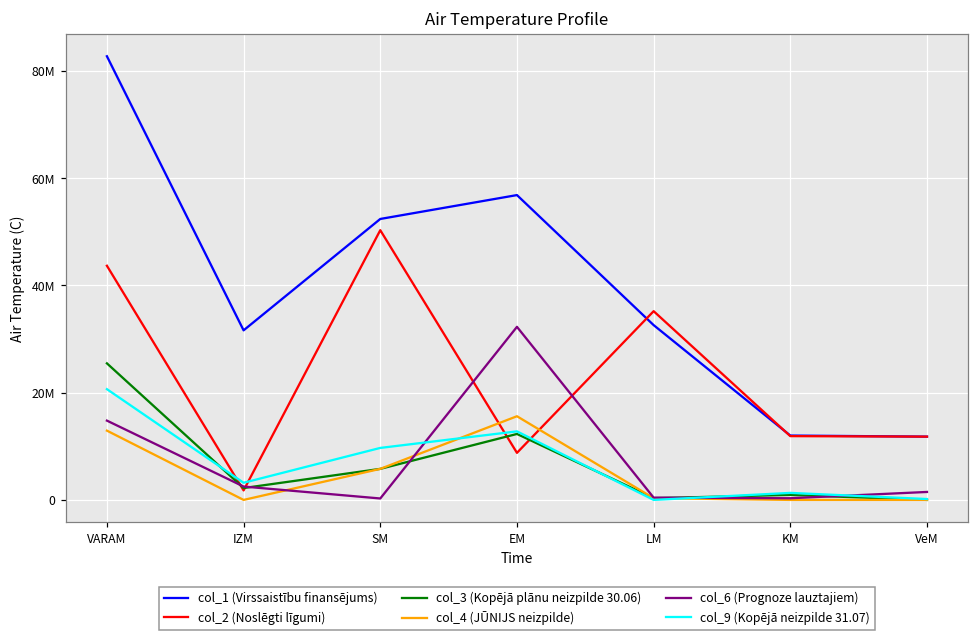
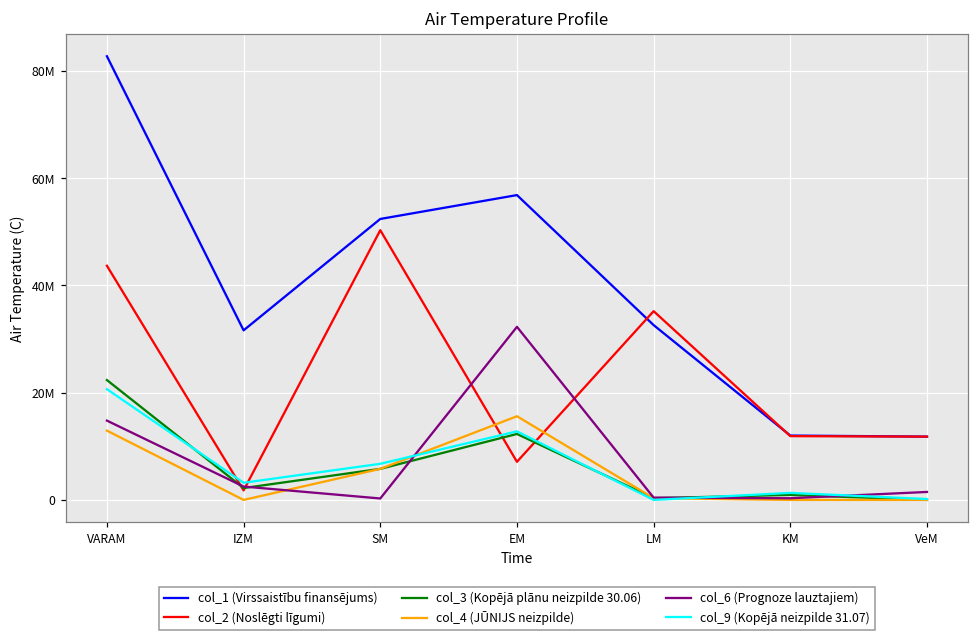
  {
    "col_1 (Virssaistību finansējums)": {
      "VARAM": 83000000,
      "IZM": 32000000,
      "SM": 52000000,
      "EM": 57000000,
      "LM": 33000000
    },
    "col_2 (Noslēgti līgumi)": {
      "VARAM": 44000000,
      "SM": 50000000,
-     "EM": 9000000,
+     "EM": 7000000,
      "LM": 35000000
    },
    "col_3 (Kopējā plānu neizpilde 30.06)": {
-     "VARAM": 25000000
+     "VARAM": 22000000
    },
    "col_4 (JŪNIJS neizpilde)": {
      "VARAM": 13000000,
      "IZM": 0,
      "EM": 16000000
    },
    "col_6 (Prognoze lauztajiem)": {
      "VARAM": 15000000,
      "SM": 0,
      "EM": 32000000,
      "VeM": 1000000
    },
    "col_9 (Kopējā neizpilde 31.07)": {
      "VARAM": 21000000,
      "IZM": 3000000,
-     "SM": 10000000
+     "SM": 7000000
    }
  }
